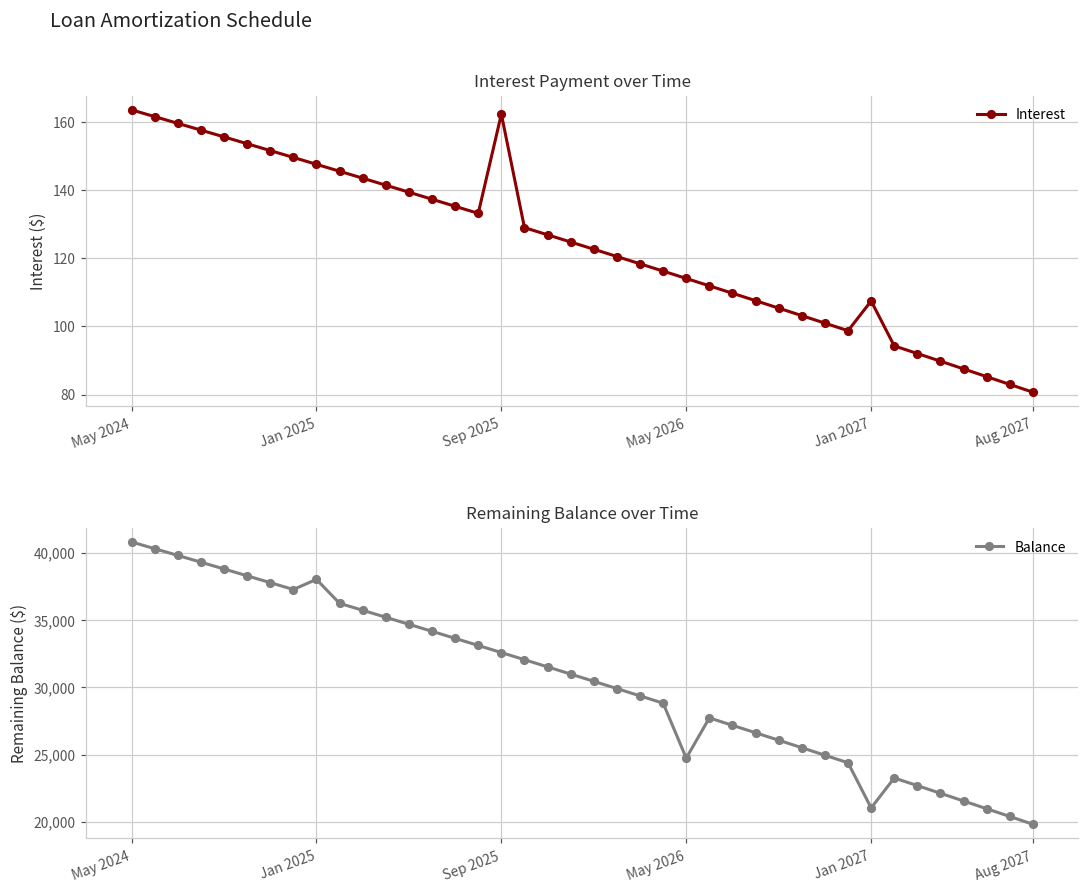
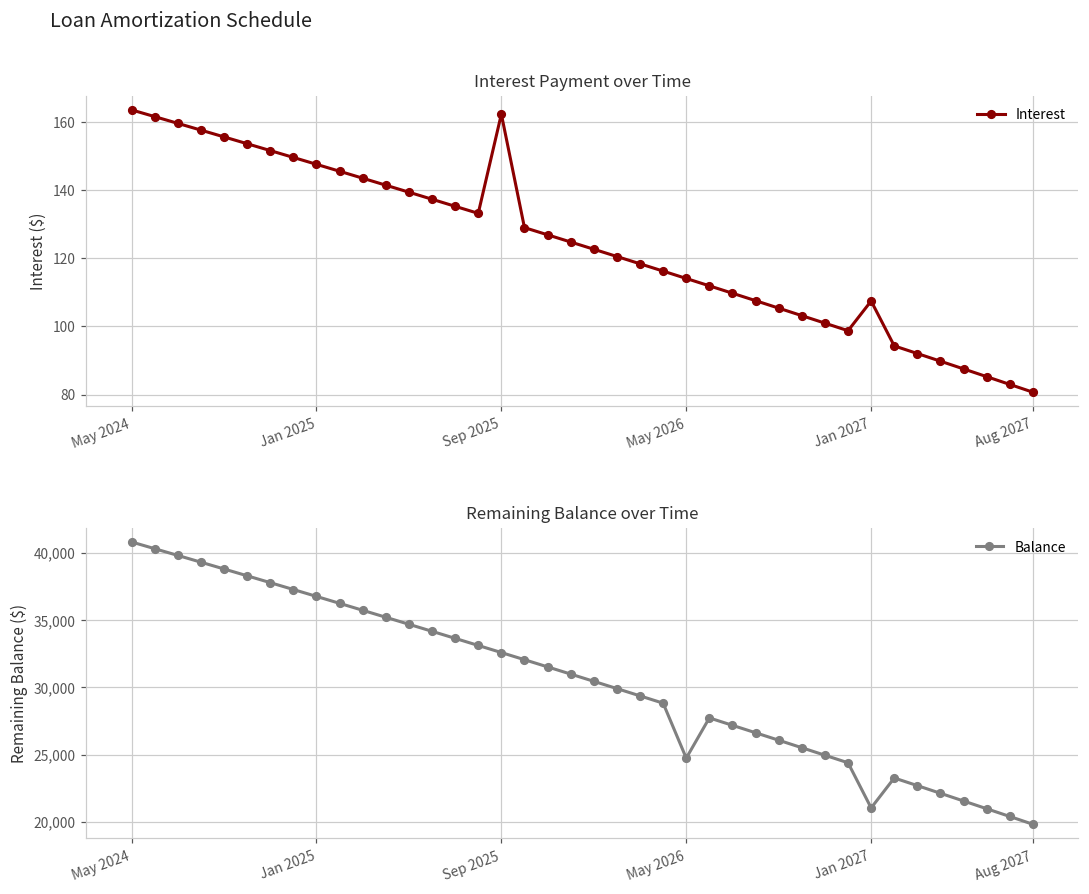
  {
    "Interest Payment over Time": {
      "May 2024": "164",
      "Jan 2025": "148",
      "Sep 2025": "162",
      "May 2026": "114",
      "Jan 2027": "107",
      "Aug 2027": "81"
    },
    "Remaining Balance over Time": {
      "May 2024": "40,800",
-     "Jan 2025": "38,000",
+     "Jan 2025": "36,800",
      "Sep 2025": "32,600",
      "May 2026": "24,700",
      "Jan 2027": "21,000",
      "Aug 2027": "19,800"
    }
  }
